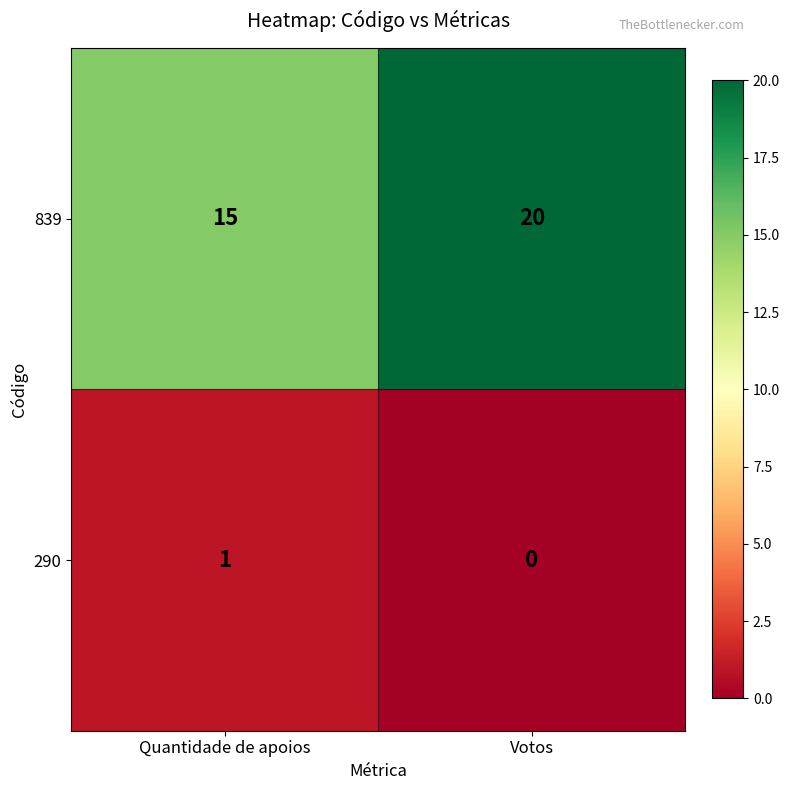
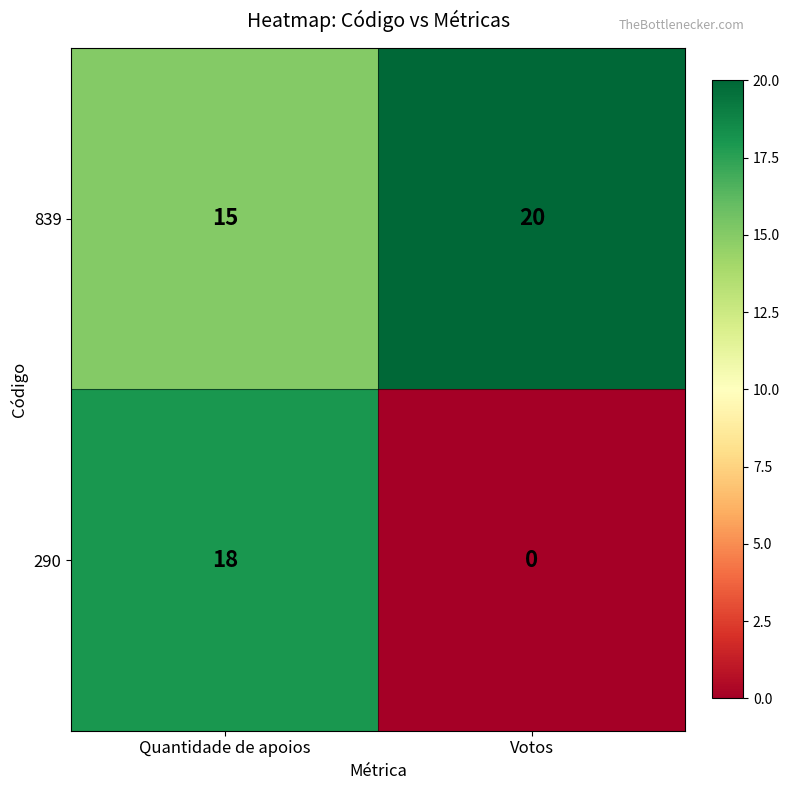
  {
    "839": {
      "Quantidade de apoios": 15,
      "Votos": 20
    },
    "290": {
-     "Quantidade de apoios": 1,
+     "Quantidade de apoios": 18,
      "Votos": 0
    }
  }
